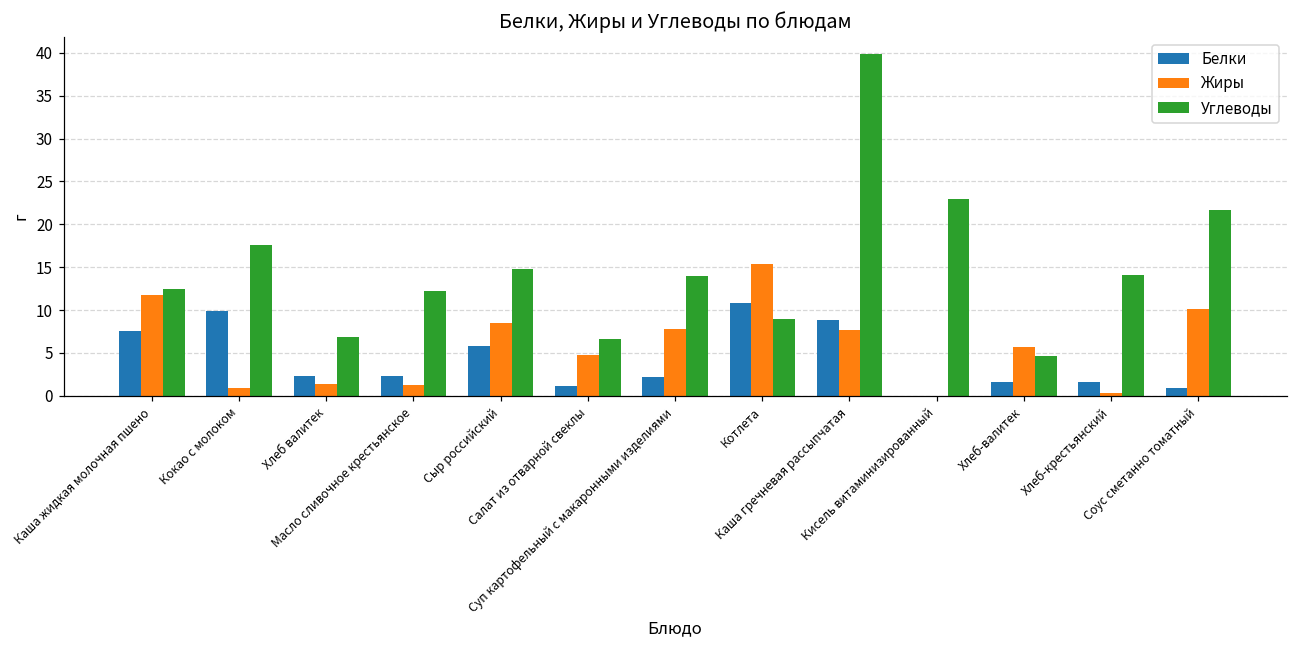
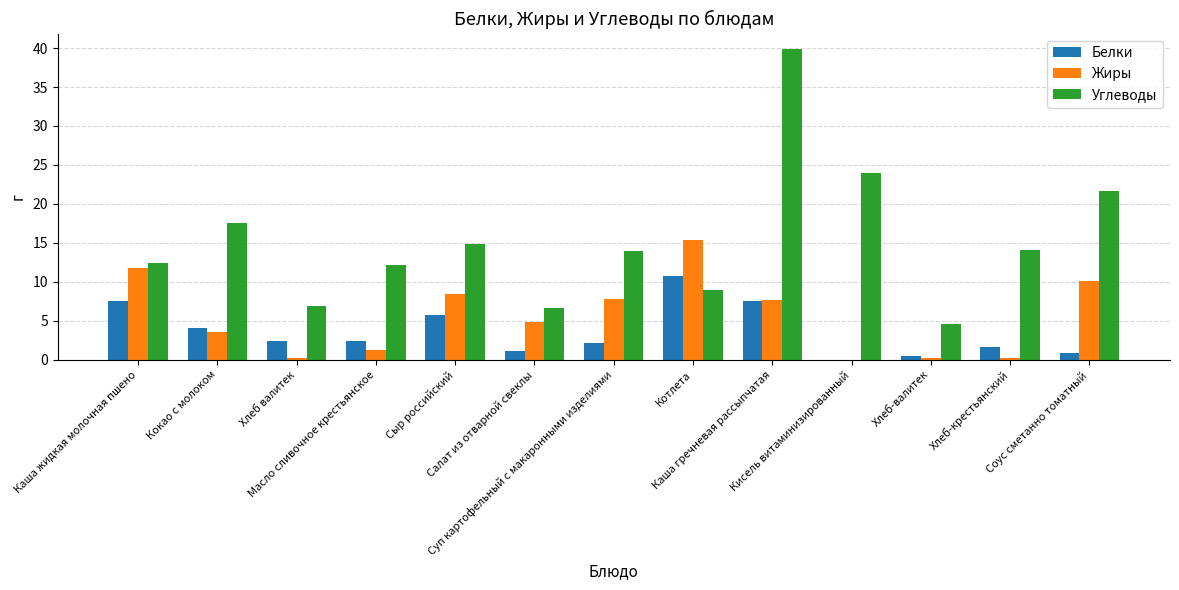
  {
    "Белки": {
      "Каша жидкая молочная пшено": 8,
-     "Кокао с молоком": 10,
+     "Кокао с молоком": 4,
      "Хлеб валитек": 2,
      "Масло сливочное крестьянское": 2,
      "Сыр российский": 6,
      "Салат из отварной свеклы": 1,
      "Суп картофельный с макаронными изделиями": 2,
      "Котлета": 11,
-     "Каша гречневая рассыпчатая": 9,
+     "Каша гречневая рассыпчатая": 8,
      "Кисель витаминизированный": 0,
-     "Хлеб-валитек": 2,
+     "Хлеб-валитек": 1,
      "Хлеб-крестьянский": 2,
      "Соус сметанно томатный": 1
    },
    "Жиры": {
      "Каша жидкая молочная пшено": 12,
-     "Кокао с молоком": 1,
-     "Хлеб валитек": 1,
+     "Кокао с молоком": 4,
+     "Хлеб валитек": 0,
      "Масло сливочное крестьянское": 1,
      "Сыр российский": 9,
      "Салат из отварной свеклы": 5,
      "Суп картофельный с макаронными изделиями": 8,
      "Котлета": 15,
      "Каша гречневая рассыпчатая": 8,
      "Кисель витаминизированный": 0,
-     "Хлеб-валитек": 6,
+     "Хлеб-валитек": 0,
      "Соус сметанно томатный": 10
    },
    "Углеводы": {
      "Каша жидкая молочная пшено": 12,
      "Кокао с молоком": 18,
      "Хлеб валитек": 7,
      "Масло сливочное крестьянское": 12,
      "Сыр российский": 15,
      "Салат из отварной свеклы": 7,
      "Суп картофельный с макаронными изделиями": 14,
      "Котлета": 9,
      "Каша гречневая рассыпчатая": 40,
-     "Кисель витаминизированный": 23,
+     "Кисель витаминизированный": 24,
      "Хлеб-валитек": 5,
      "Хлеб-крестьянский": 14,
      "Соус сметанно томатный": 22
    }
  }
